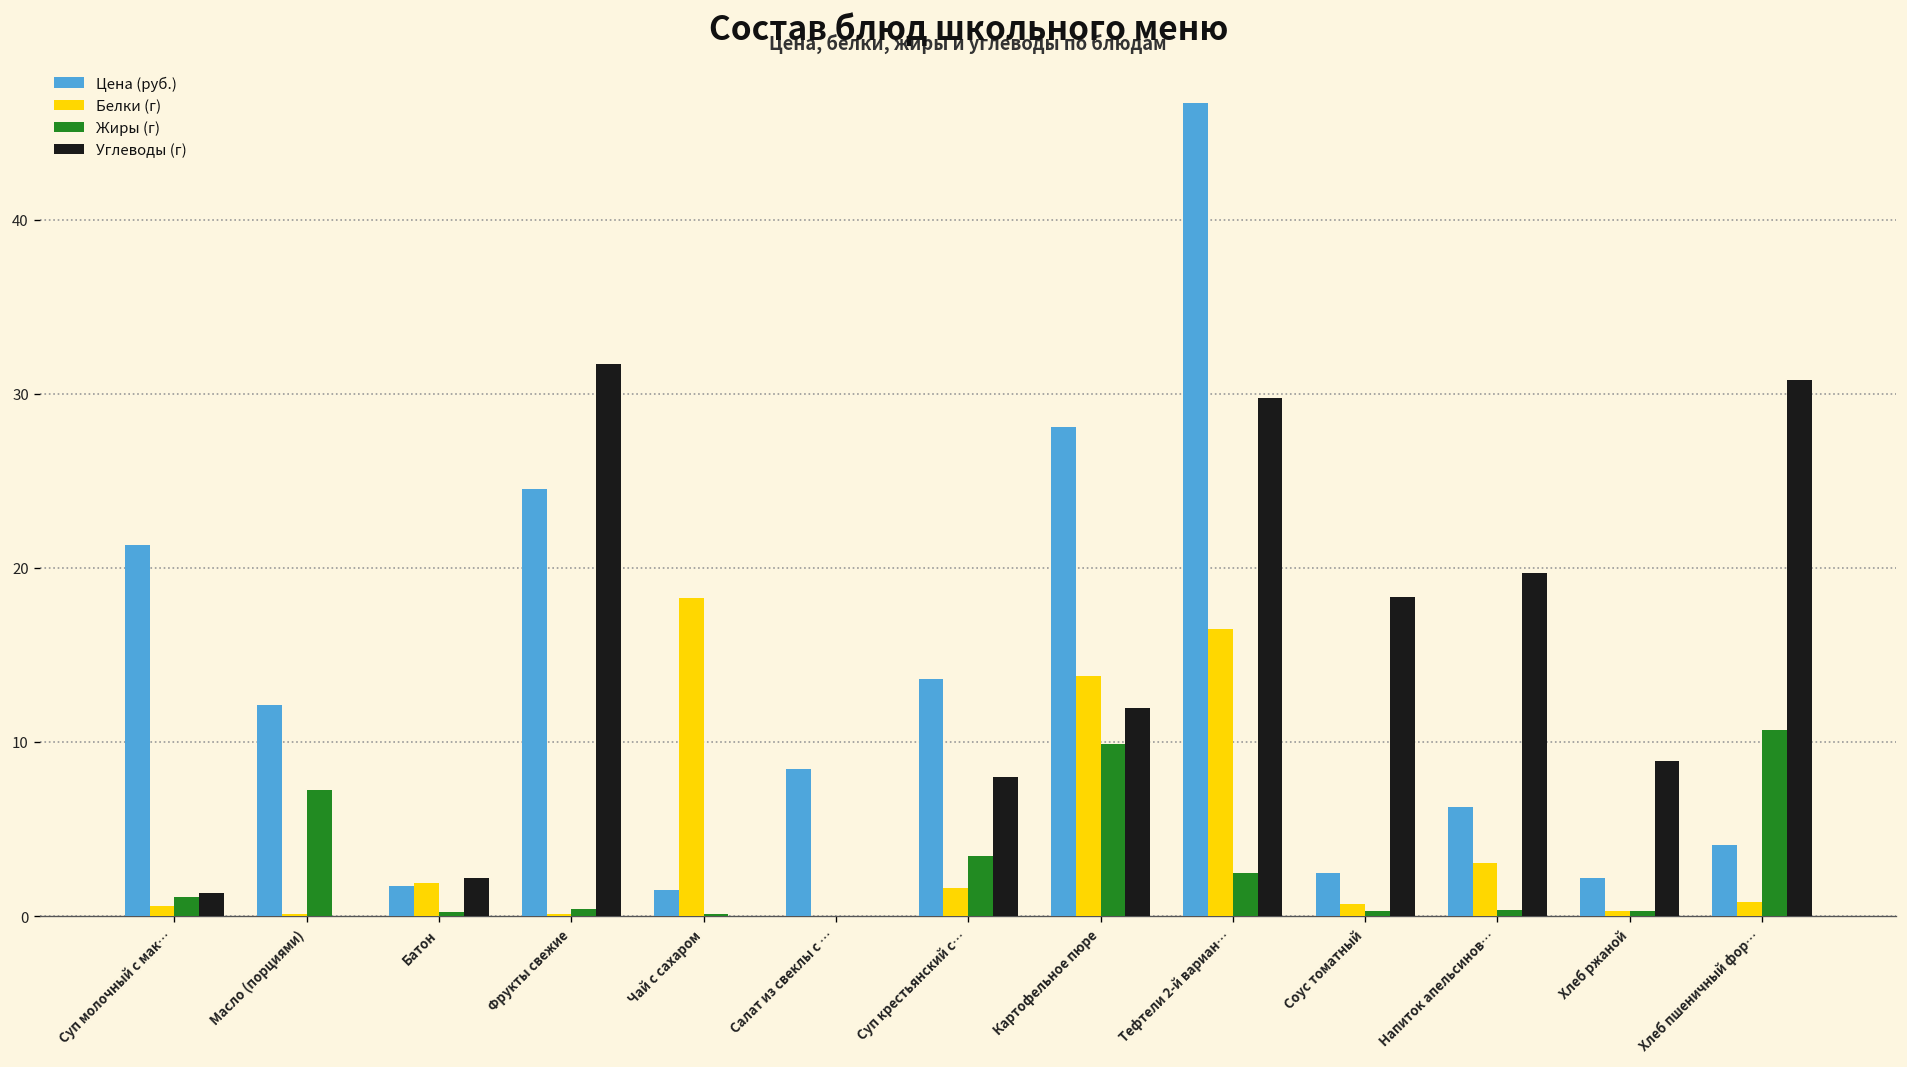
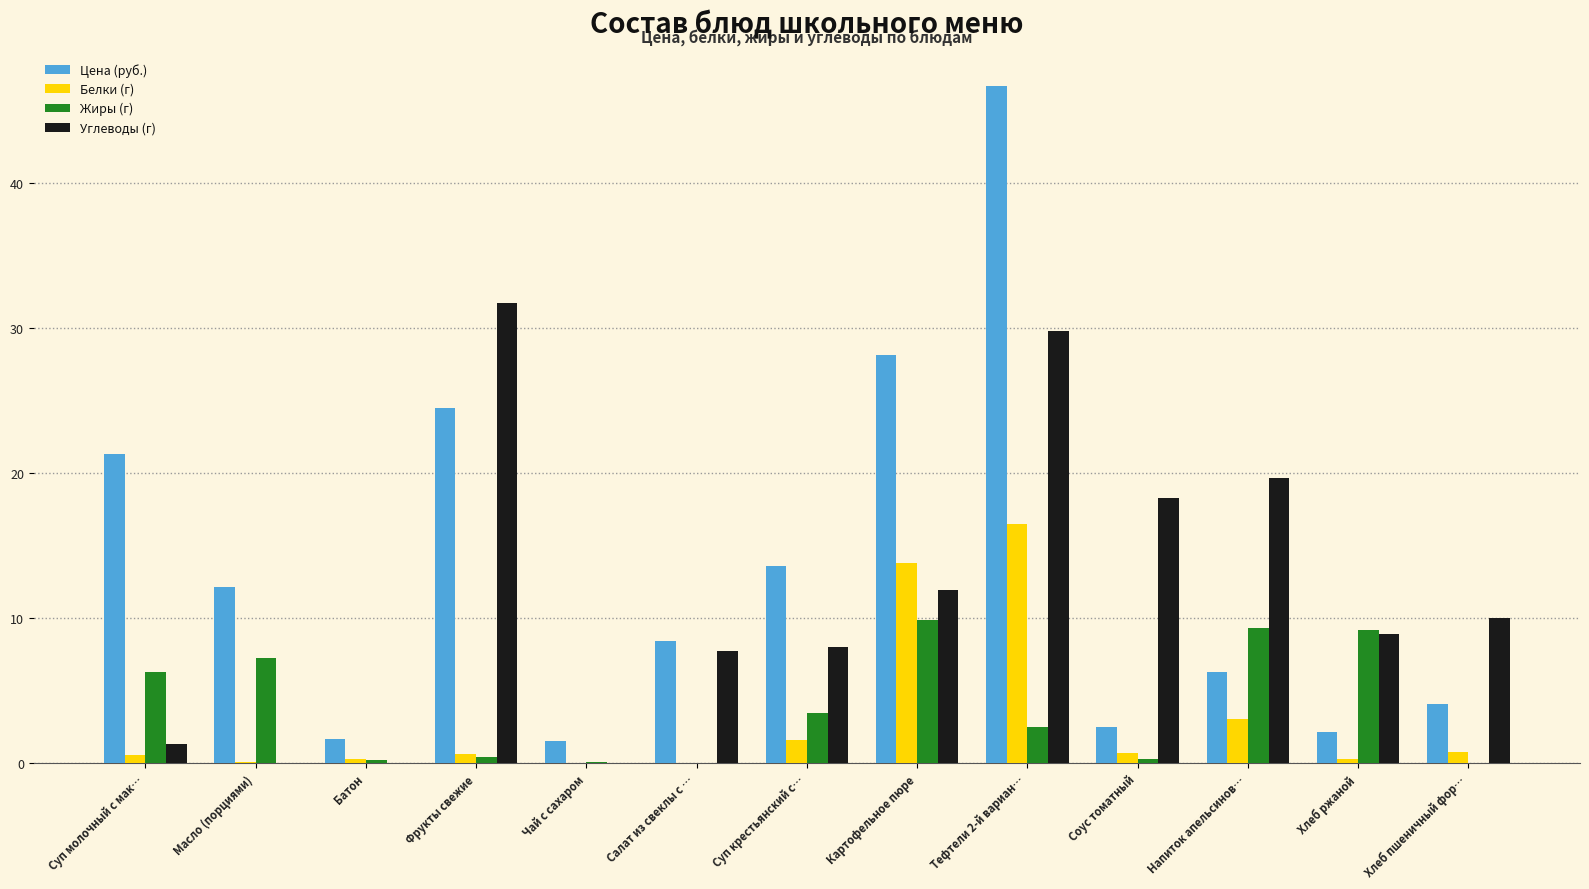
  {
    "Цена (руб.)": {
      "Суп молочный с мак…": 21.3,
      "Масло (порциями)": 12.1,
      "Батон": 1.7,
      "Фрукты свежие": 24.5,
      "Чай с сахаром": 1.5,
      "Салат из свеклы с …": 8.4,
      "Суп крестьянский с…": 13.6,
      "Картофельное пюре": 28.1,
      "Тефтели 2-й вариан…": 46.7,
      "Соус томатный": 2.5,
      "Напиток апельсинов…": 6.3,
      "Хлеб ржаной": 2.2,
      "Хлеб пшеничный фор…": 4.1
    },
    "Белки (г)": {
      "Суп молочный с мак…": 0.6,
-     "Батон": 1.9,
-     "Фрукты свежие": 0.1,
-     "Чай с сахаром": 18.2,
+     "Батон": 0.3,
+     "Фрукты свежие": 0.6,
+     "Чай с сахаром": 0.0,
      "Салат из свеклы с …": 0.0,
      "Суп крестьянский с…": 1.6,
      "Картофельное пюре": 13.8,
      "Тефтели 2-й вариан…": 16.5,
      "Соус томатный": 0.7,
      "Напиток апельсинов…": 3.0,
      "Хлеб ржаной": 0.3,
      "Хлеб пшеничный фор…": 0.8
    },
    "Жиры (г)": {
-     "Суп молочный с мак…": 1.1,
+     "Суп молочный с мак…": 6.3,
      "Масло (порциями)": 7.3,
      "Батон": 0.2,
      "Фрукты свежие": 0.4,
      "Салат из свеклы с …": 0.0,
      "Суп крестьянский с…": 3.4,
      "Картофельное пюре": 9.9,
      "Тефтели 2-й вариан…": 2.5,
      "Соус томатный": 0.3,
-     "Напиток апельсинов…": 0.3,
-     "Хлеб ржаной": 0.3,
-     "Хлеб пшеничный фор…": 10.7
+     "Напиток апельсинов…": 9.3,
+     "Хлеб ржаной": 9.2,
+     "Хлеб пшеничный фор…": 0.0
    },
    "Углеводы (г)": {
      "Суп молочный с мак…": 1.3,
      "Масло (порциями)": 0.0,
-     "Батон": 2.2,
+     "Батон": 0.0,
      "Фрукты свежие": 31.7,
      "Чай с сахаром": 0.0,
-     "Салат из свеклы с …": 0.0,
+     "Салат из свеклы с …": 7.7,
      "Суп крестьянский с…": 8.0,
      "Картофельное пюре": 12.0,
      "Тефтели 2-й вариан…": 29.8,
      "Соус томатный": 18.3,
      "Напиток апельсинов…": 19.7,
      "Хлеб ржаной": 8.9,
-     "Хлеб пшеничный фор…": 30.8
+     "Хлеб пшеничный фор…": 10.0
    }
  }
